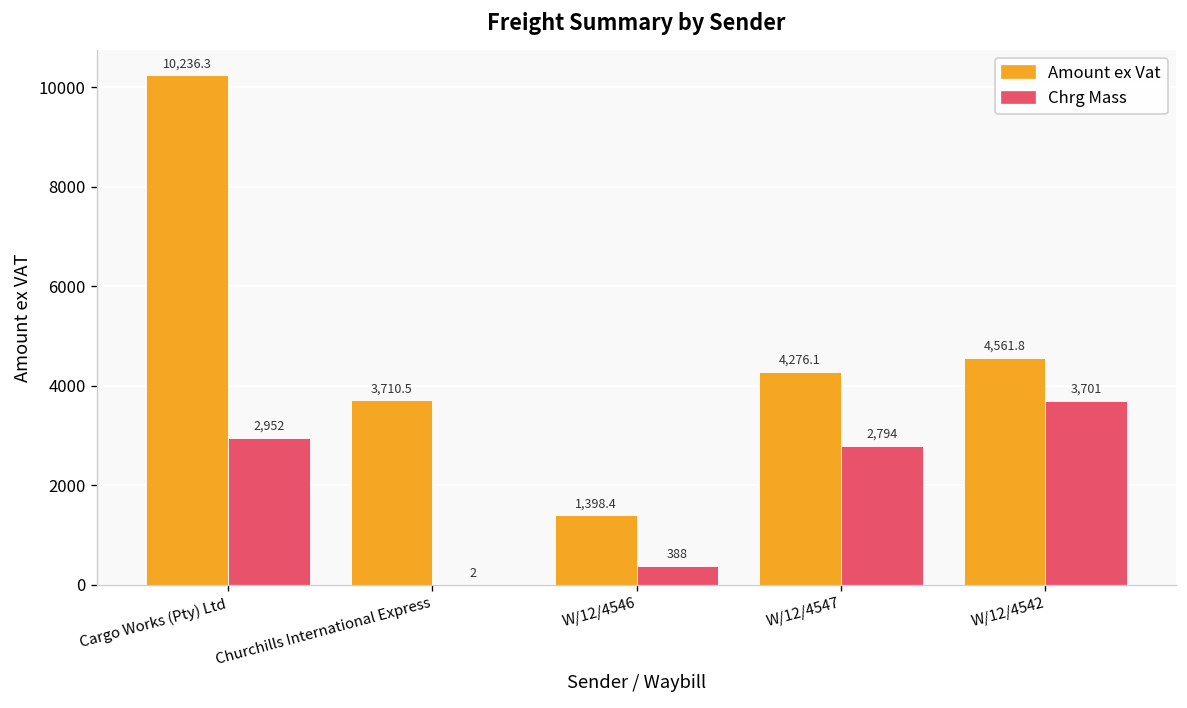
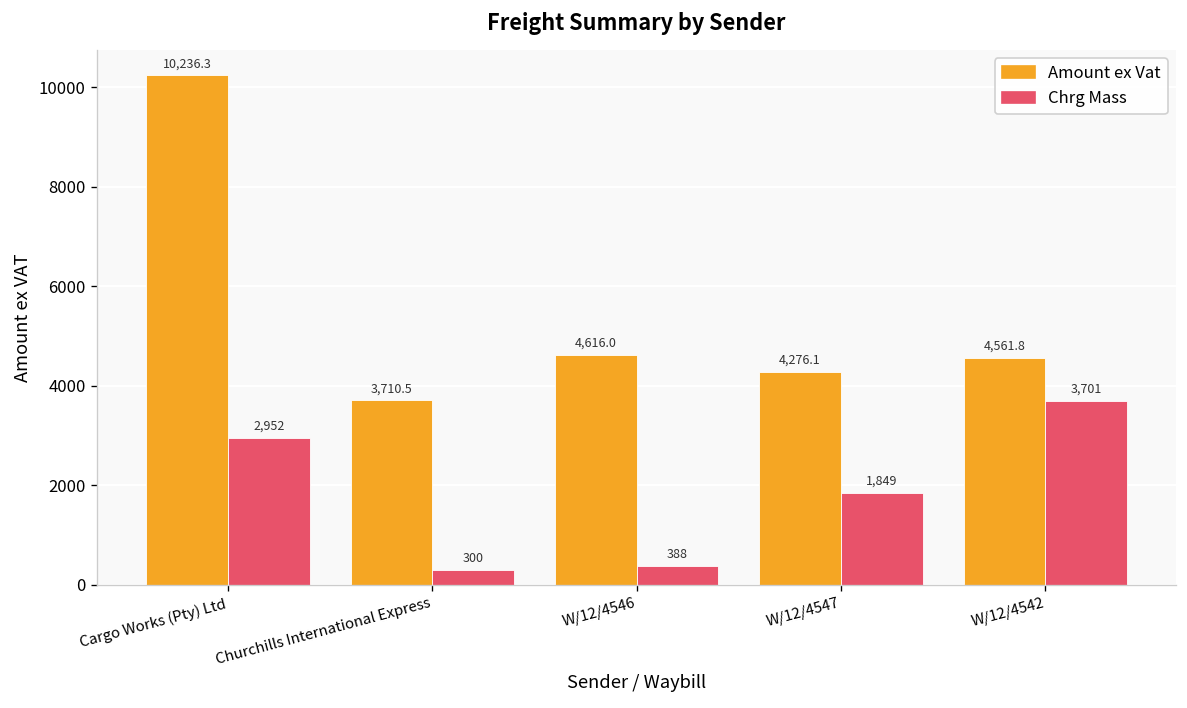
  {
    "Amount ex Vat": {
      "Cargo Works (Pty) Ltd": "10,236.3",
      "Churchills International Express": "3,710.5",
-     "W/12/4546": "1,398.4",
+     "W/12/4546": "4,616.0",
      "W/12/4547": "4,276.1",
      "W/12/4542": "4,561.8"
    },
    "Chrg Mass": {
      "Cargo Works (Pty) Ltd": "2,952",
-     "Churchills International Express": "2",
+     "Churchills International Express": "300",
      "W/12/4546": "388",
-     "W/12/4547": "2,794",
+     "W/12/4547": "1,849",
      "W/12/4542": "3,701"
    }
  }
